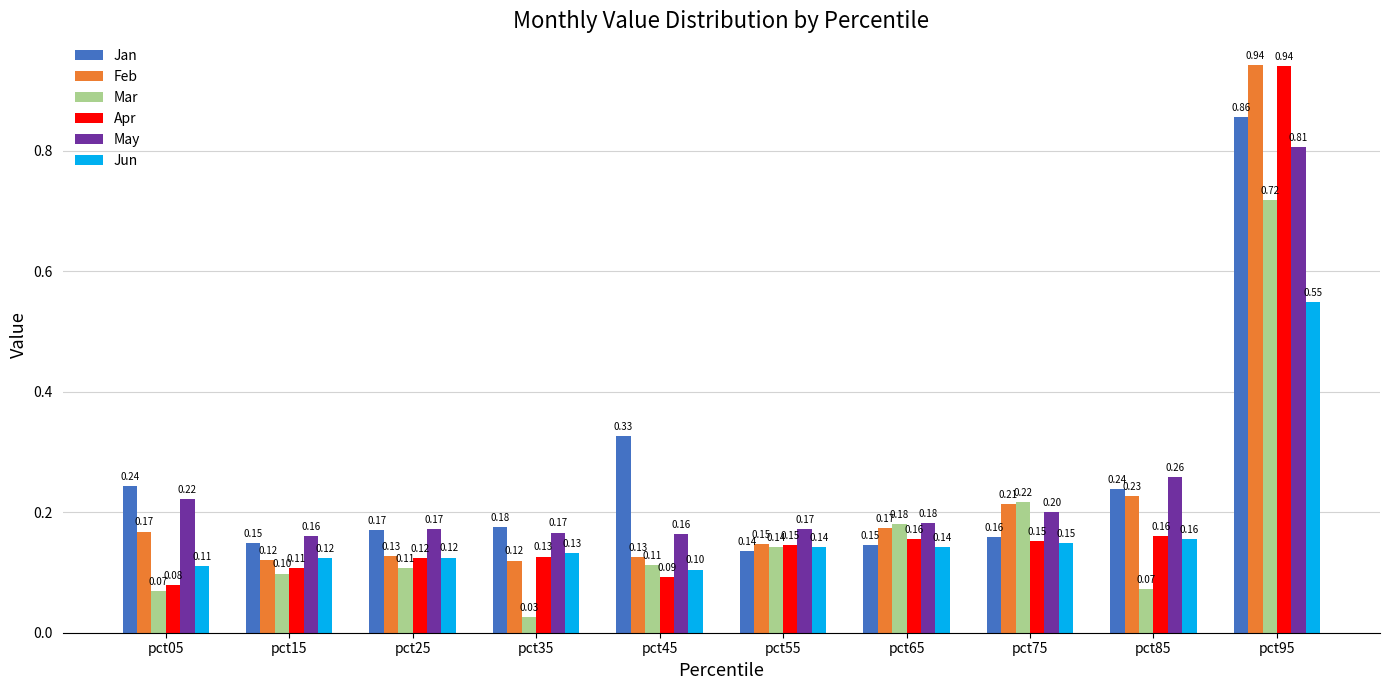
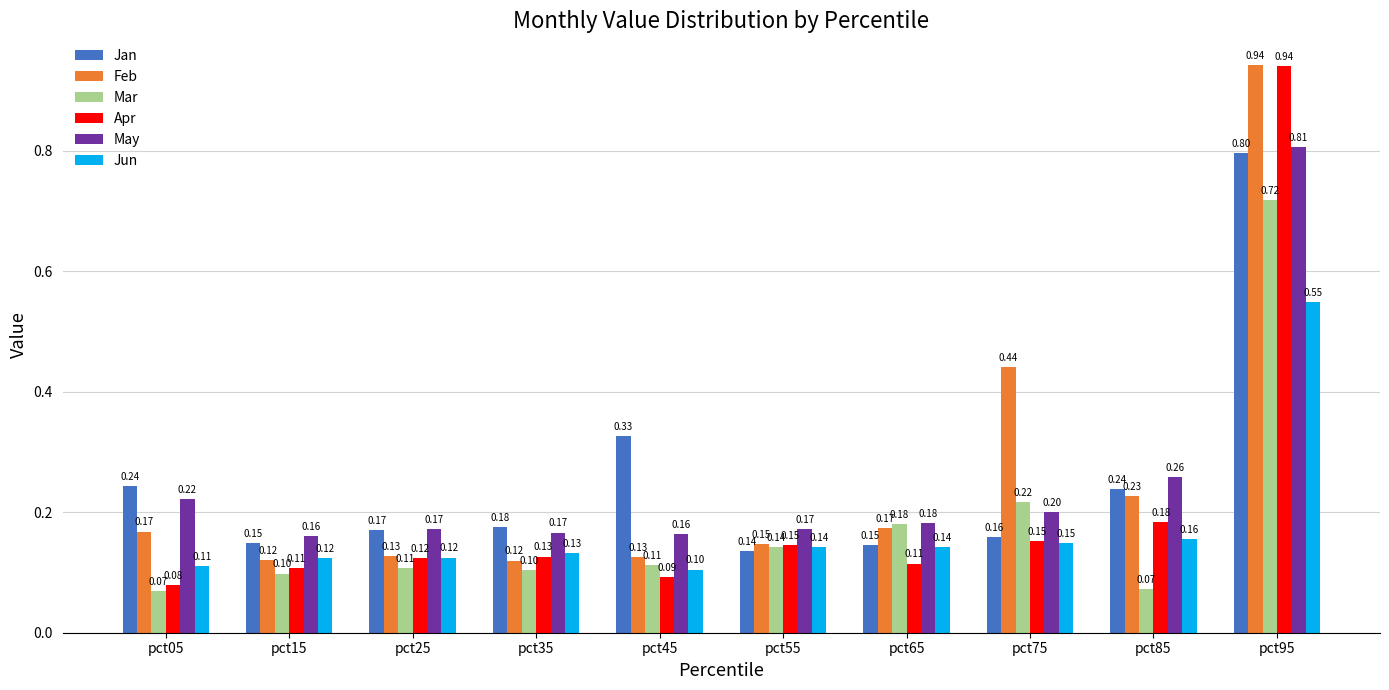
  {
    "Jan": {
      "pct05": 0.24,
      "pct15": 0.15,
      "pct25": 0.17,
      "pct35": 0.18,
      "pct45": 0.33,
      "pct55": 0.14,
      "pct65": 0.15,
      "pct75": 0.16,
      "pct85": 0.24,
-     "pct95": 0.86
+     "pct95": 0.80
    },
    "Feb": {
      "pct05": 0.17,
      "pct15": 0.12,
      "pct25": 0.13,
      "pct35": 0.12,
      "pct45": 0.13,
-     "pct75": 0.21,
+     "pct75": 0.44,
      "pct85": 0.23,
      "pct95": 0.94
    },
    "Mar": {
      "pct05": 0.07,
      "pct15": 0.10,
      "pct25": 0.11,
-     "pct35": 0.03,
+     "pct35": 0.10,
      "pct45": 0.11,
      "pct75": 0.22,
      "pct85": 0.07,
      "pct95": 0.72
    },
    "Apr": {
      "pct05": 0.08,
      "pct15": 0.11,
      "pct25": 0.12,
      "pct35": 0.13,
      "pct45": 0.09,
-     "pct65": 0.16,
+     "pct65": 0.11,
      "pct75": 0.15,
-     "pct85": 0.16,
+     "pct85": 0.18,
      "pct95": 0.94
    },
    "May": {
      "pct05": 0.22,
      "pct15": 0.16,
      "pct25": 0.17,
      "pct35": 0.17,
      "pct45": 0.16,
      "pct55": 0.17,
      "pct65": 0.18,
      "pct75": 0.20,
      "pct85": 0.26,
      "pct95": 0.81
    },
    "Jun": {
      "pct05": 0.11,
      "pct15": 0.12,
      "pct25": 0.12,
      "pct35": 0.13,
      "pct45": 0.10,
      "pct55": 0.14,
      "pct65": 0.14,
      "pct75": 0.15,
      "pct85": 0.16,
      "pct95": 0.55
    }
  }
